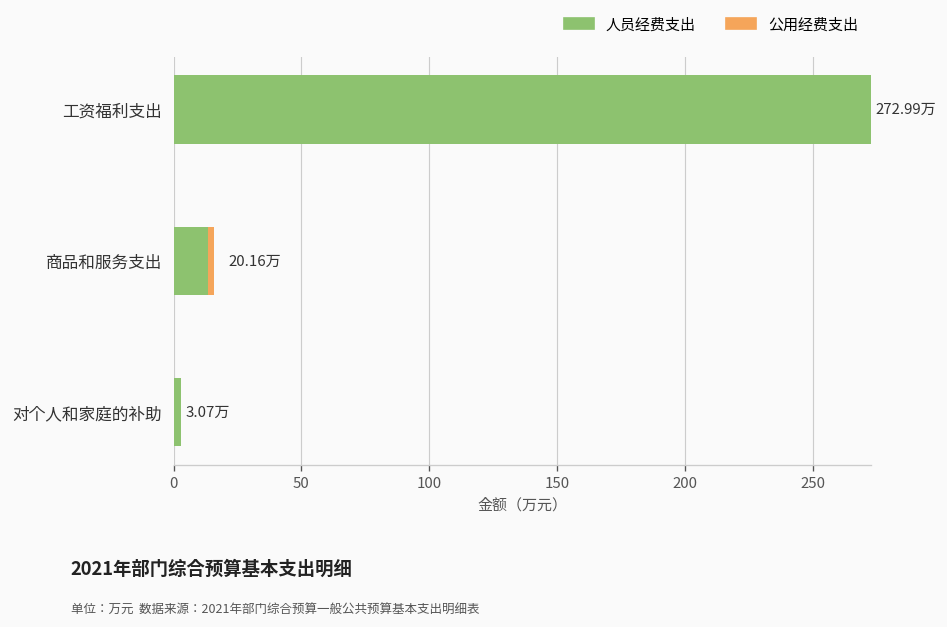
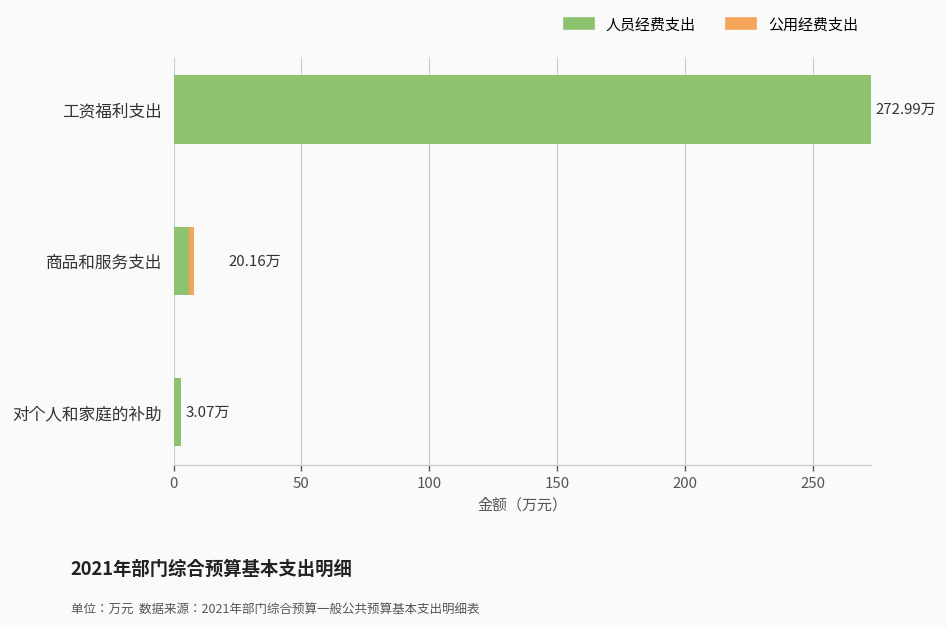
  {
    "人员经费支出": {
-     "商品和服务支出": 14
+     "商品和服务支出": 6
    },
    "公用经费支出": {
      "商品和服务支出": 2
    }
  }
